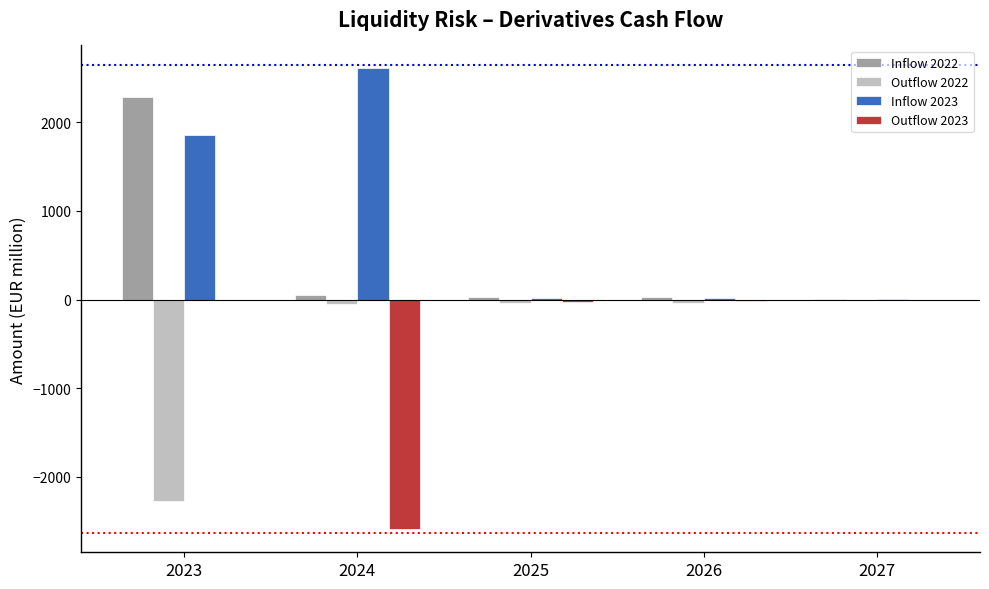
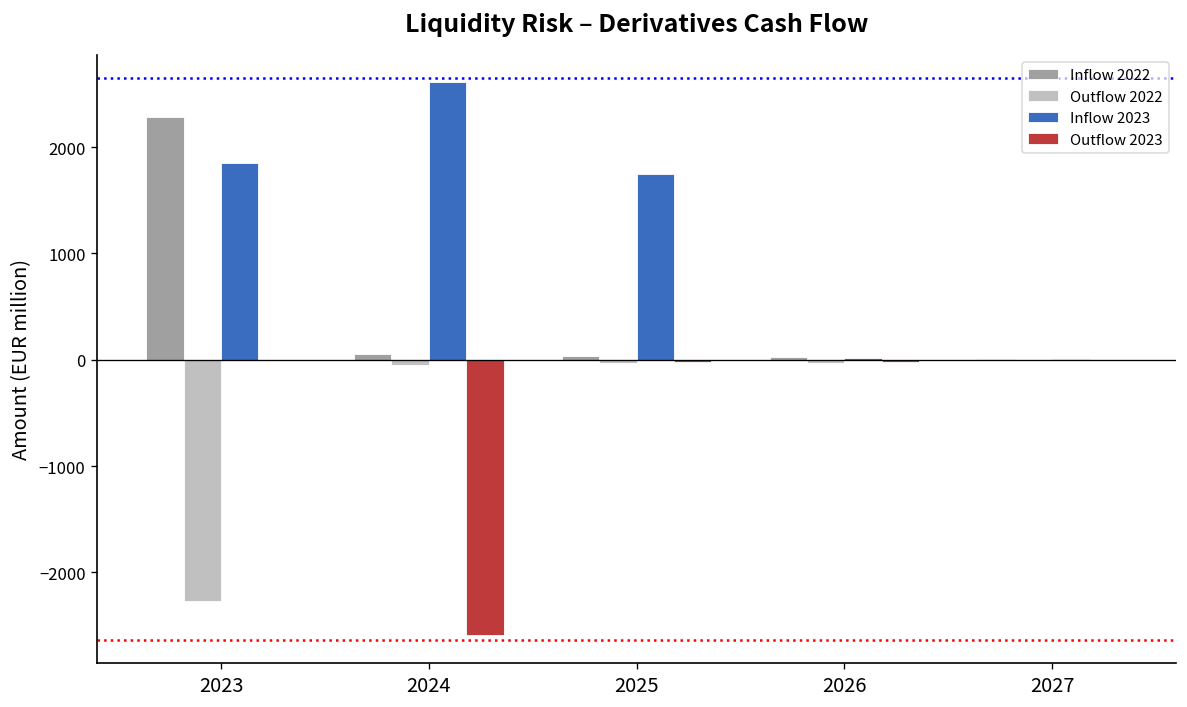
  {
    "Inflow 2023": {
      "2023": 1900,
      "2024": 2600,
-     "2025": 0
+     "2025": 1700
    },
    "Outflow 2023": {
      "2023": 0,
      "2024": -2600
    }
  }
